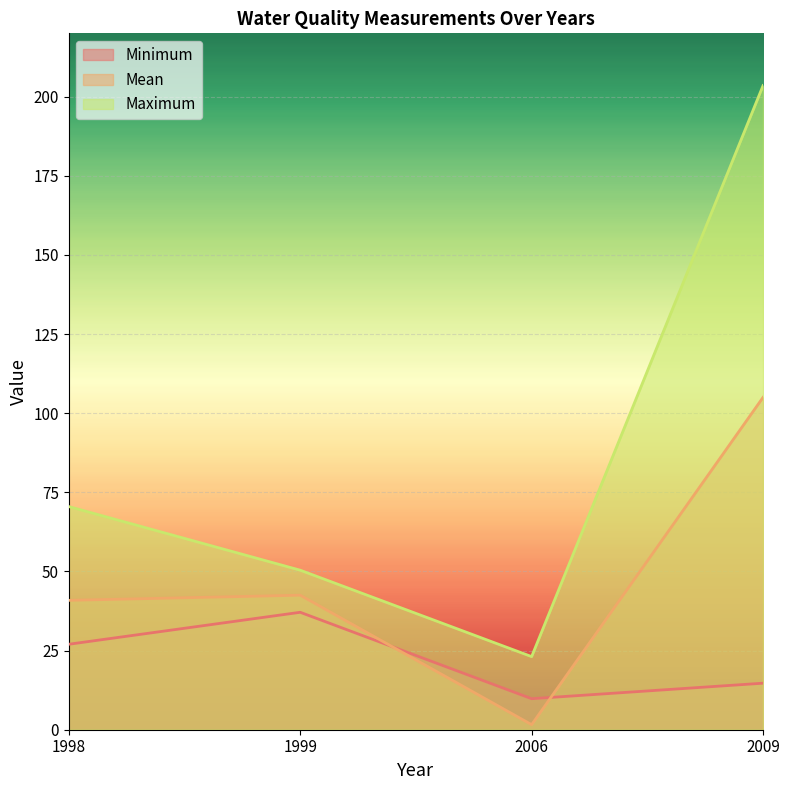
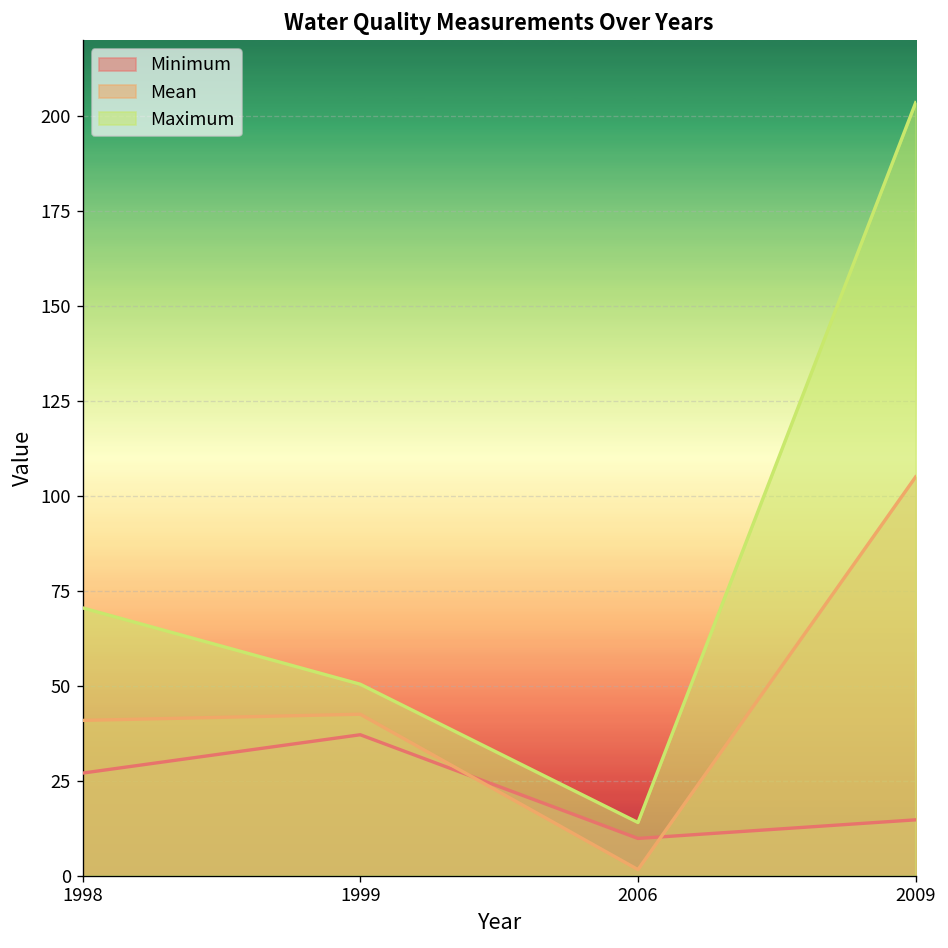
  {
    "Maximum": {
      "1998": 71,
      "1999": 50,
-     "2006": 23,
+     "2006": 14,
      "2009": 204
    }
  }
